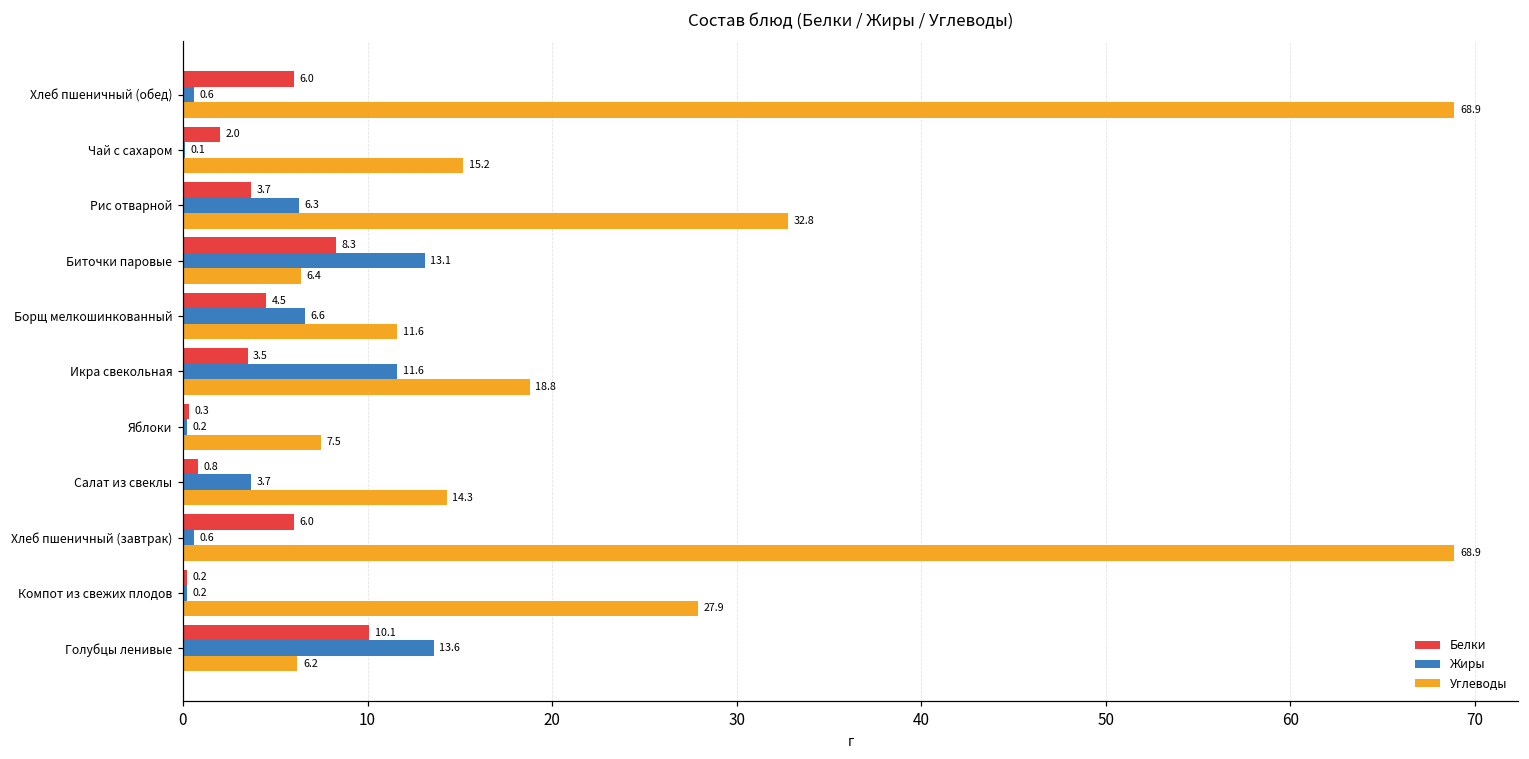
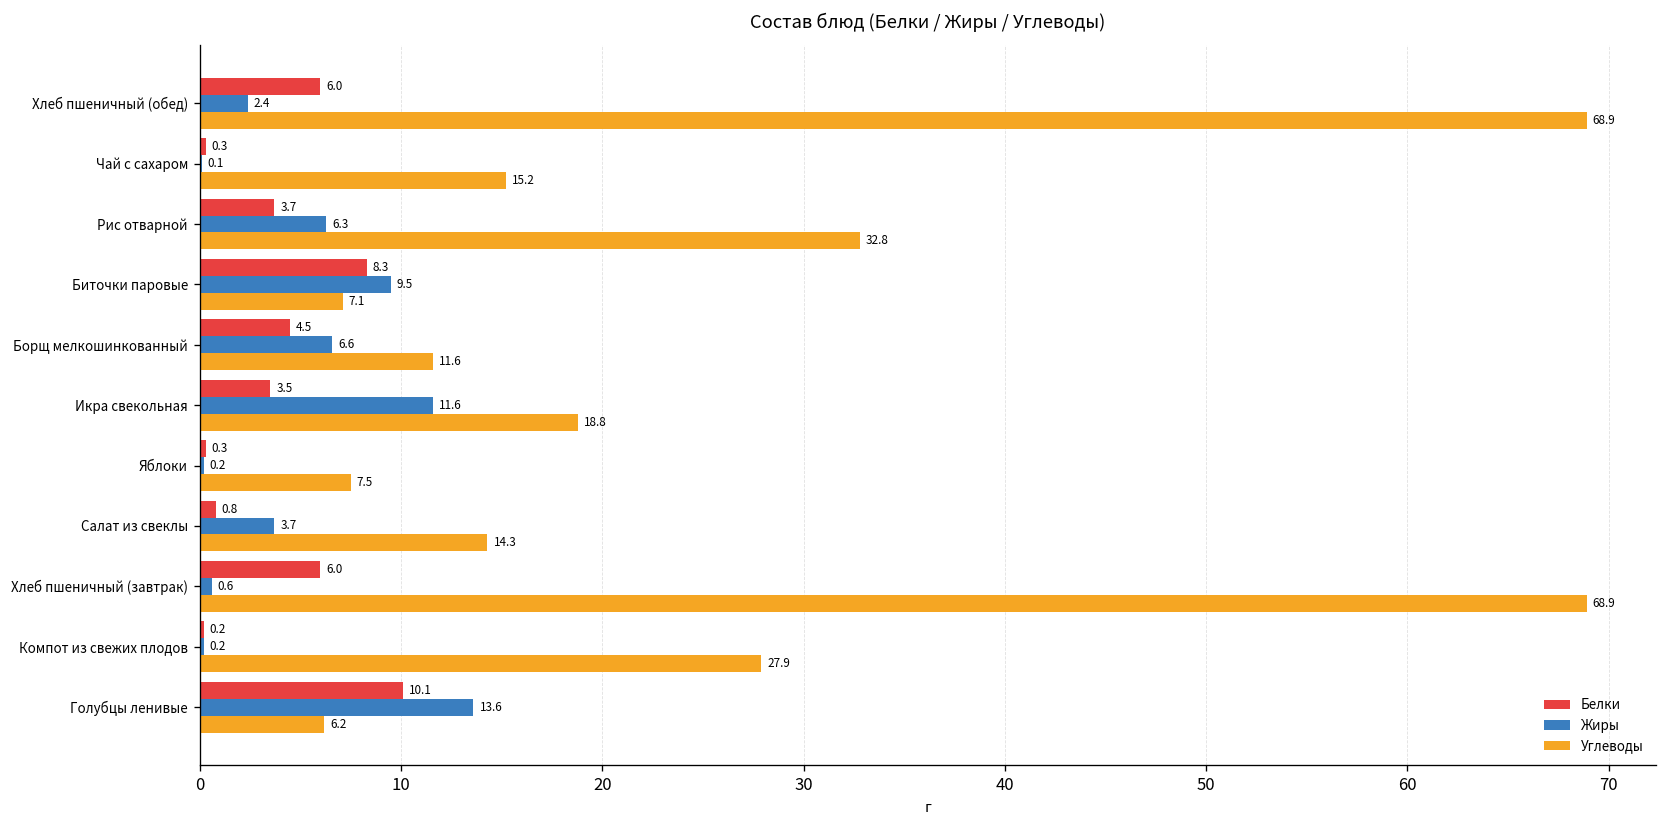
  {
    "Белки": {
      "Хлеб пшеничный (обед)": 6.0,
-     "Чай с сахаром": 2.0,
+     "Чай с сахаром": 0.3,
      "Рис отварной": 3.7,
      "Биточки паровые": 8.3,
      "Борщ мелкошинкованный": 4.5,
      "Икра свекольная": 3.5,
      "Яблоки": 0.3,
      "Салат из свеклы": 0.8,
      "Хлеб пшеничный (завтрак)": 6.0,
      "Компот из свежих плодов": 0.2,
      "Голубцы ленивые": 10.1
    },
    "Жиры": {
-     "Хлеб пшеничный (обед)": 0.6,
+     "Хлеб пшеничный (обед)": 2.4,
      "Чай с сахаром": 0.1,
      "Рис отварной": 6.3,
-     "Биточки паровые": 13.1,
+     "Биточки паровые": 9.5,
      "Борщ мелкошинкованный": 6.6,
      "Икра свекольная": 11.6,
      "Яблоки": 0.2,
      "Салат из свеклы": 3.7,
      "Хлеб пшеничный (завтрак)": 0.6,
      "Компот из свежих плодов": 0.2,
      "Голубцы ленивые": 13.6
    },
    "Углеводы": {
      "Хлеб пшеничный (обед)": 68.9,
      "Чай с сахаром": 15.2,
      "Рис отварной": 32.8,
-     "Биточки паровые": 6.4,
+     "Биточки паровые": 7.1,
      "Борщ мелкошинкованный": 11.6,
      "Икра свекольная": 18.8,
      "Яблоки": 7.5,
      "Салат из свеклы": 14.3,
      "Хлеб пшеничный (завтрак)": 68.9,
      "Компот из свежих плодов": 27.9,
      "Голубцы ленивые": 6.2
    }
  }
